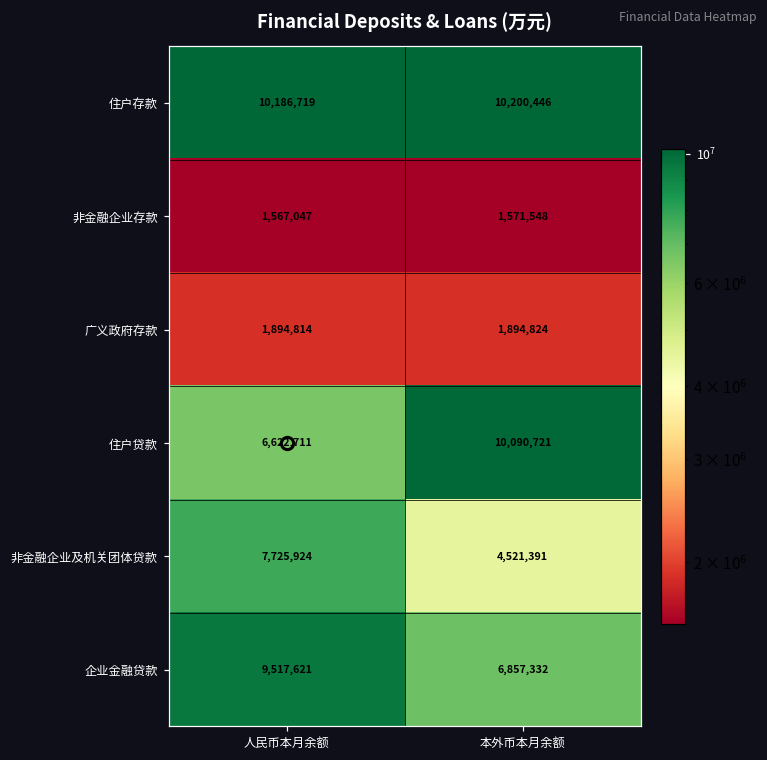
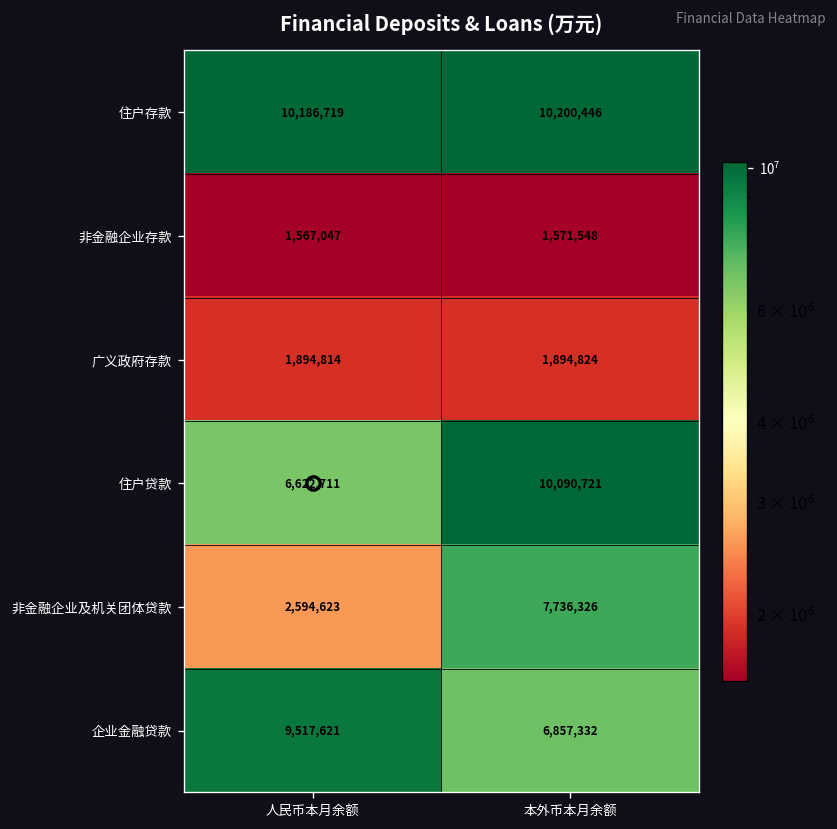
  {
    "住户存款": {
      "人民币本月余额": "10,186,719",
      "本外币本月余额": "10,200,446"
    },
    "非金融企业存款": {
      "人民币本月余额": "1,567,047",
      "本外币本月余额": "1,571,548"
    },
    "广义政府存款": {
      "人民币本月余额": "1,894,814",
      "本外币本月余额": "1,894,824"
    },
    "住户贷款": {
      "本外币本月余额": "10,090,721"
    },
    "非金融企业及机关团体贷款": {
-     "人民币本月余额": "7,725,924",
-     "本外币本月余额": "4,521,391"
+     "人民币本月余额": "2,594,623",
+     "本外币本月余额": "7,736,326"
    },
    "企业金融贷款": {
      "人民币本月余额": "9,517,621",
      "本外币本月余额": "6,857,332"
    }
  }
